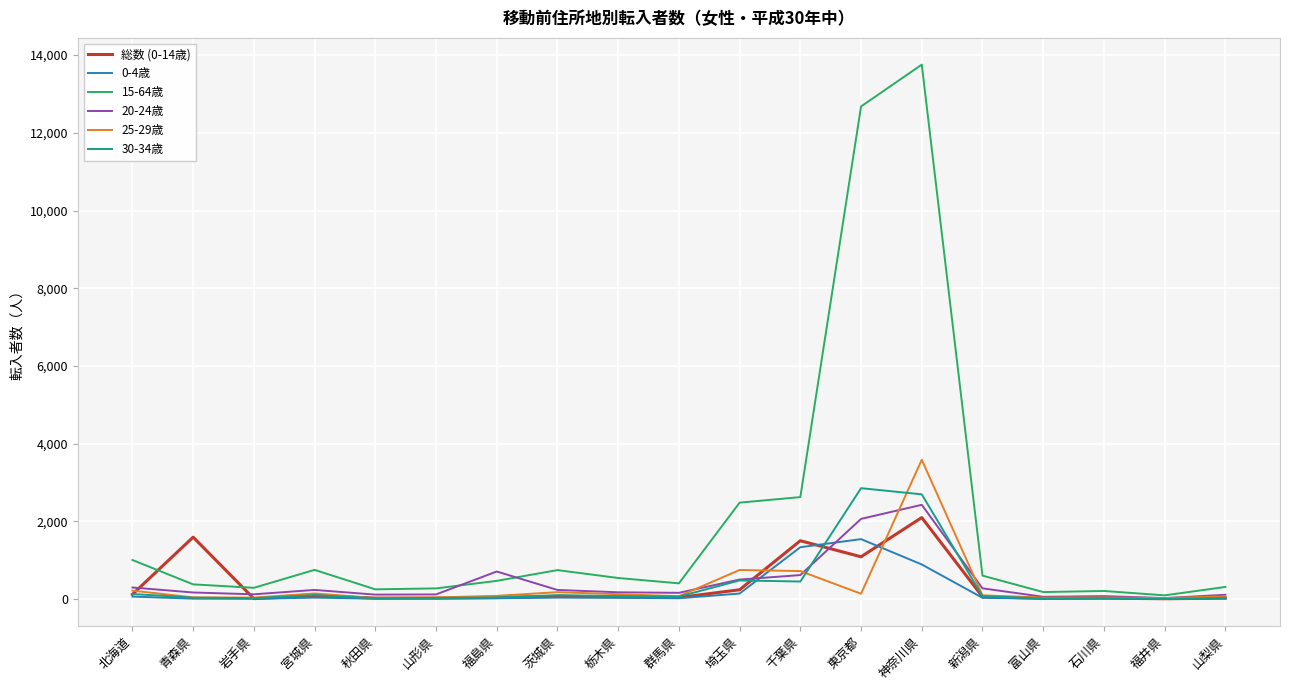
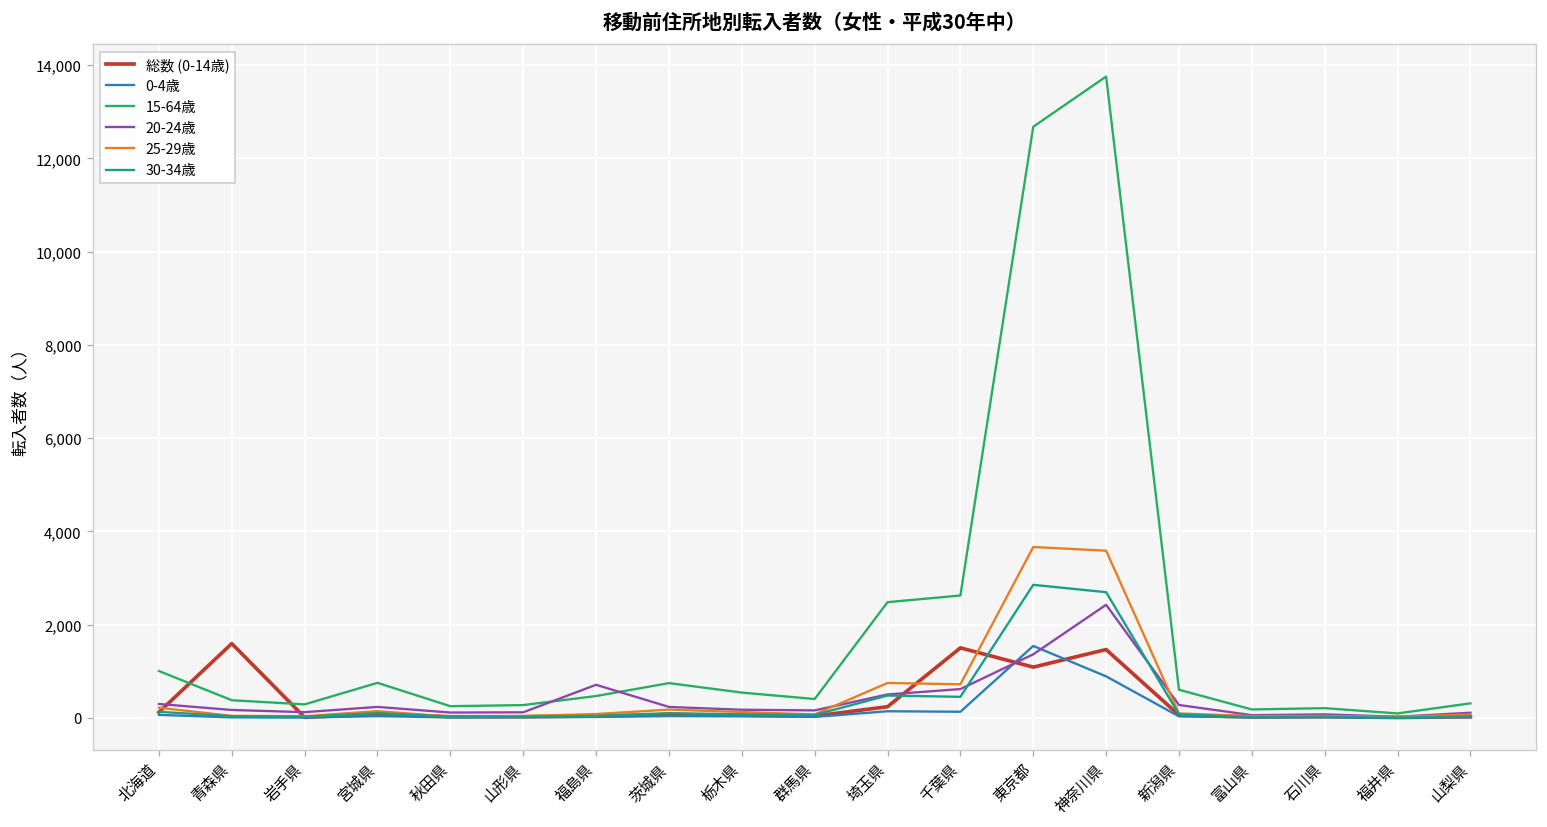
  {
    "総数 (0-14歳)": {
      "青森県": "1,600",
      "埼玉県": "200",
      "千葉県": "1,500",
      "東京都": "1,100",
-     "神奈川県": "2,100"
+     "神奈川県": "1,500"
    },
    "0-4歳": {
      "埼玉県": "100",
-     "千葉県": "1,300",
+     "千葉県": "100",
      "東京都": "1,500",
      "神奈川県": "900"
    },
    "20-24歳": {
      "北海道": "300",
      "青森県": "200",
      "岩手県": "100",
      "宮城県": "200",
      "秋田県": "100",
      "山形県": "100",
      "福島県": "700",
      "群馬県": "200",
      "千葉県": "600",
-     "東京都": "2,100",
+     "東京都": "1,400",
      "神奈川県": "2,400",
      "新潟県": "300"
    },
    "25-29歳": {
      "北海道": "200",
      "埼玉県": "800",
      "千葉県": "700",
-     "東京都": "100",
+     "東京都": "3,700",
      "神奈川県": "3,600"
    }
  }
